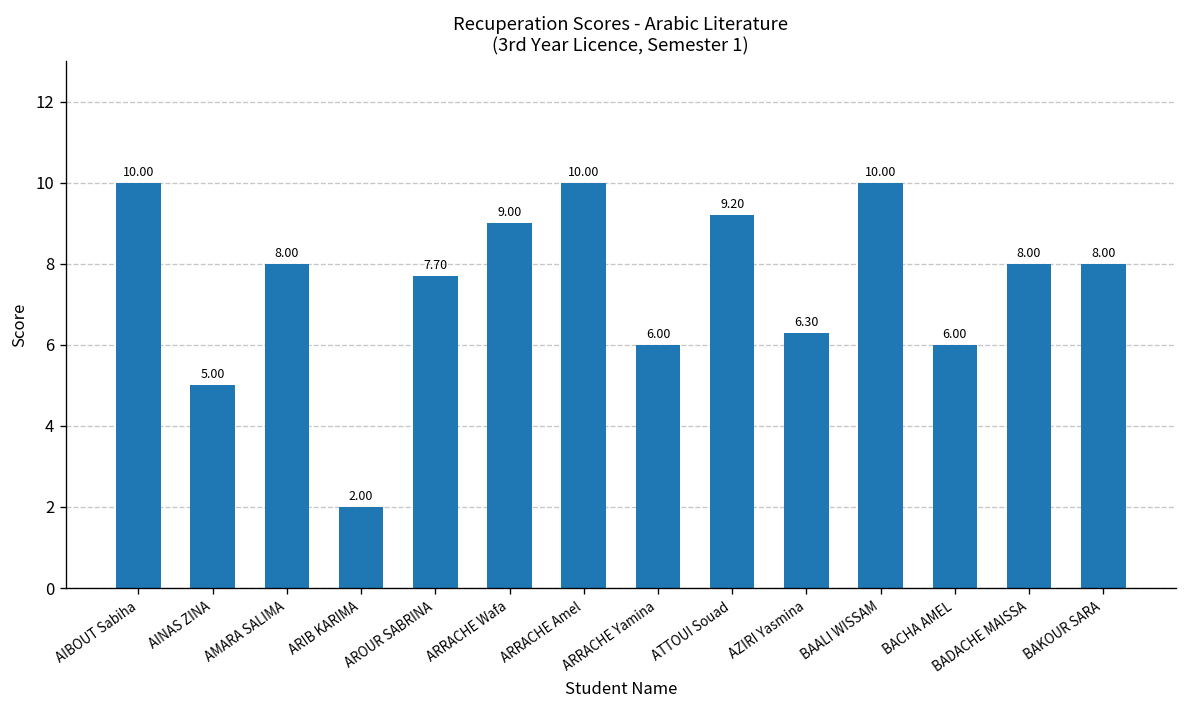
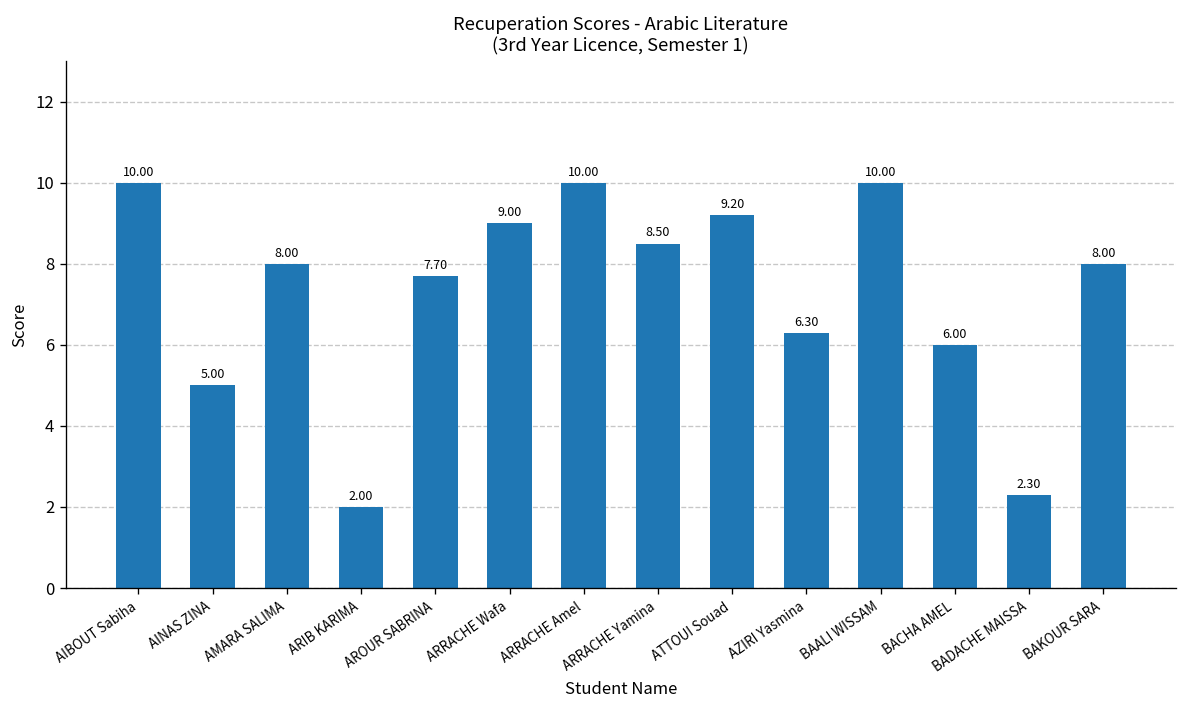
  {
    "AIBOUT Sabiha": 10.00,
    "AINAS ZINA": 5.00,
    "AMARA SALIMA": 8.00,
    "ARIB KARIMA": 2.00,
    "AROUR SABRINA": 7.70,
    "ARRACHE Wafa": 9.00,
    "ARRACHE Amel": 10.00,
-   "ARRACHE Yamina": 6.00,
+   "ARRACHE Yamina": 8.50,
    "ATTOUI Souad": 9.20,
    "AZIRI Yasmina": 6.30,
    "BAALI WISSAM": 10.00,
    "BACHA AMEL": 6.00,
-   "BADACHE MAISSA": 8.00,
+   "BADACHE MAISSA": 2.30,
    "BAKOUR SARA": 8.00
  }
